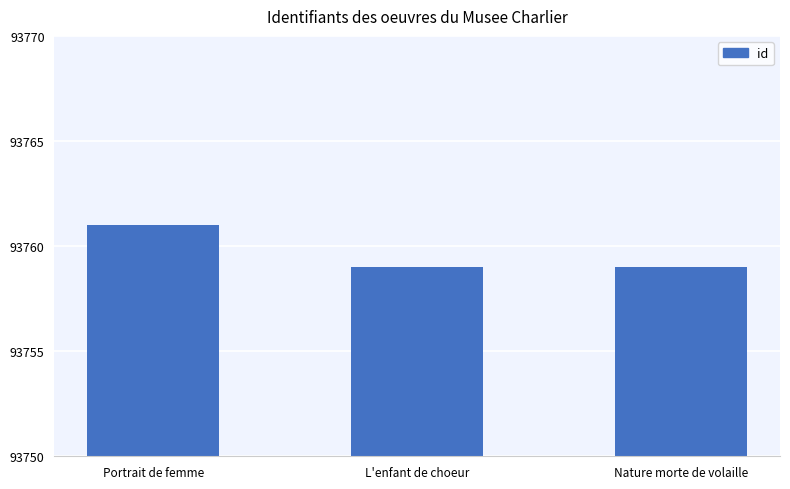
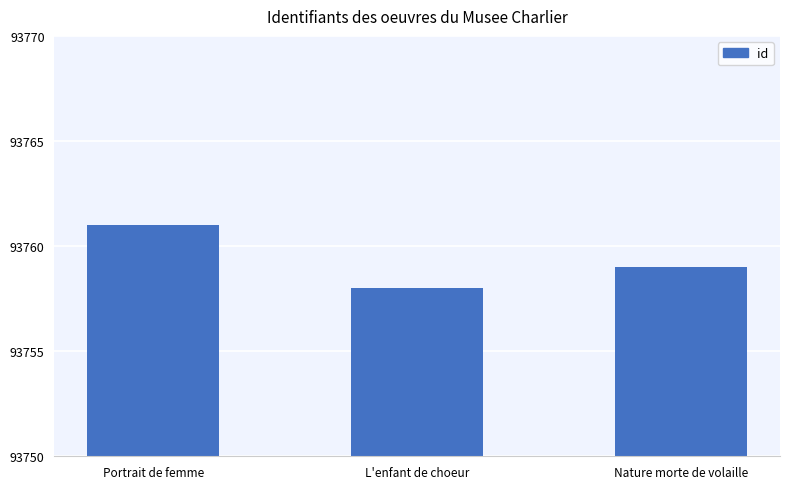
  {
    "Portrait de femme": 93761,
-   "L'enfant de choeur": 93759,
+   "L'enfant de choeur": 93758,
    "Nature morte de volaille": 93759
  }
